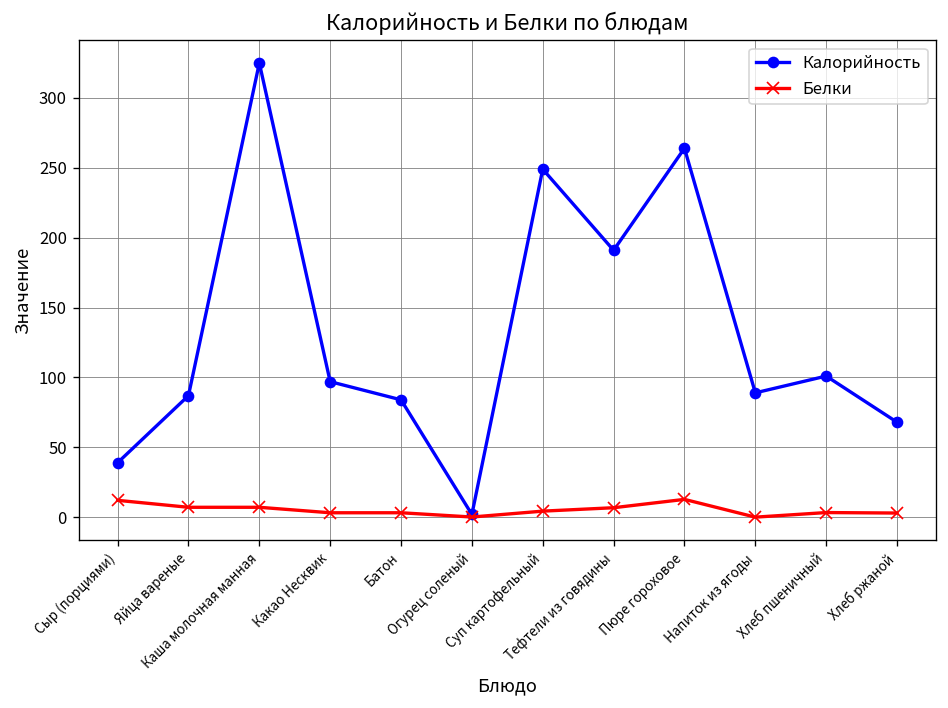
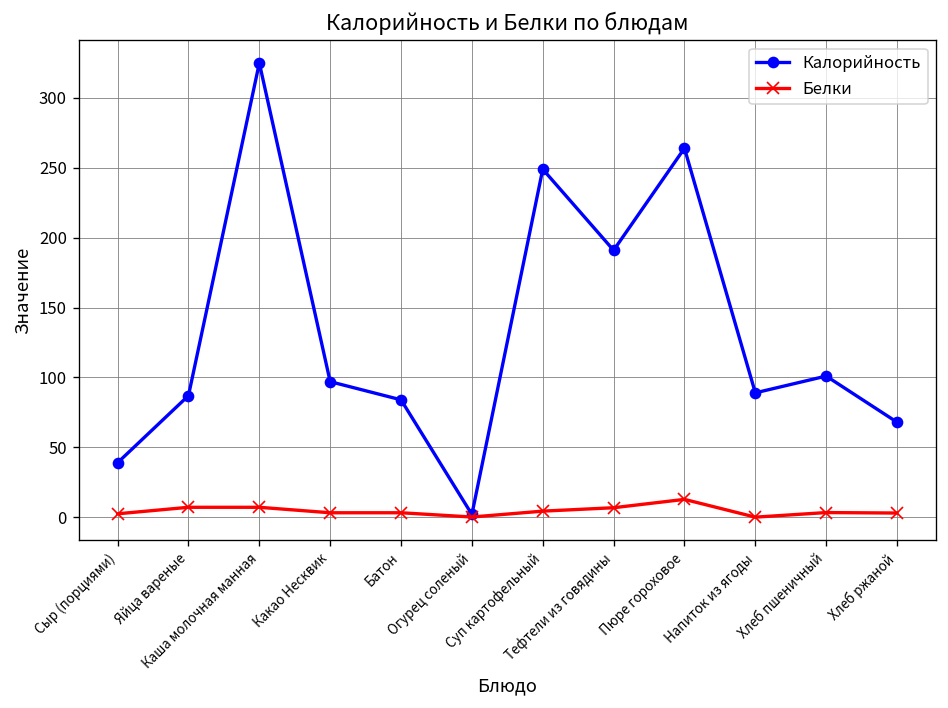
  {
    "Калорийность": {
      "Сыр (порциями)": 39,
      "Яйца вареные": 87,
      "Каша молочная манная": 325,
      "Какао Несквик": 97,
      "Батон": 84,
      "Суп картофельный": 249,
      "Тефтели из говядины": 191,
      "Пюре гороховое": 264,
      "Напиток из ягоды": 89,
      "Хлеб пшеничный": 101,
      "Хлеб ржаной": 68
    },
    "Белки": {
-     "Сыр (порциями)": 12,
+     "Сыр (порциями)": 2,
      "Яйца вареные": 7,
      "Каша молочная манная": 7,
      "Какао Несквик": 3,
      "Батон": 3,
      "Суп картофельный": 4,
      "Тефтели из говядины": 7,
      "Пюре гороховое": 13,
      "Напиток из ягоды": 0,
      "Хлеб пшеничный": 3,
      "Хлеб ржаной": 3
    }
  }
